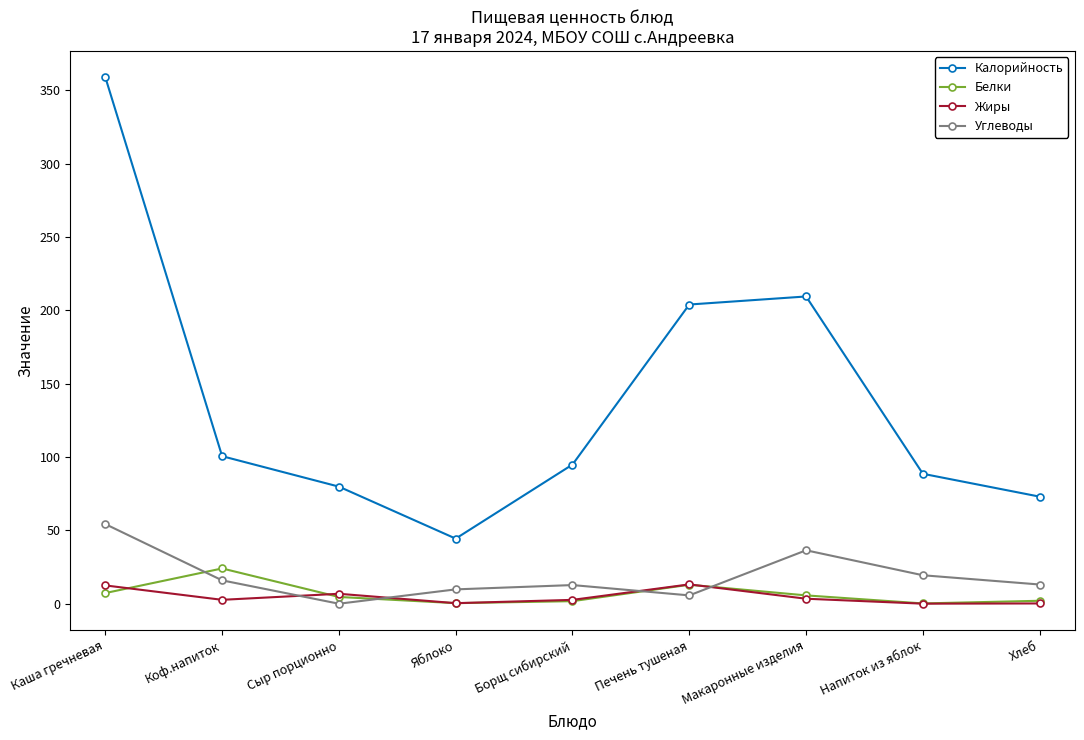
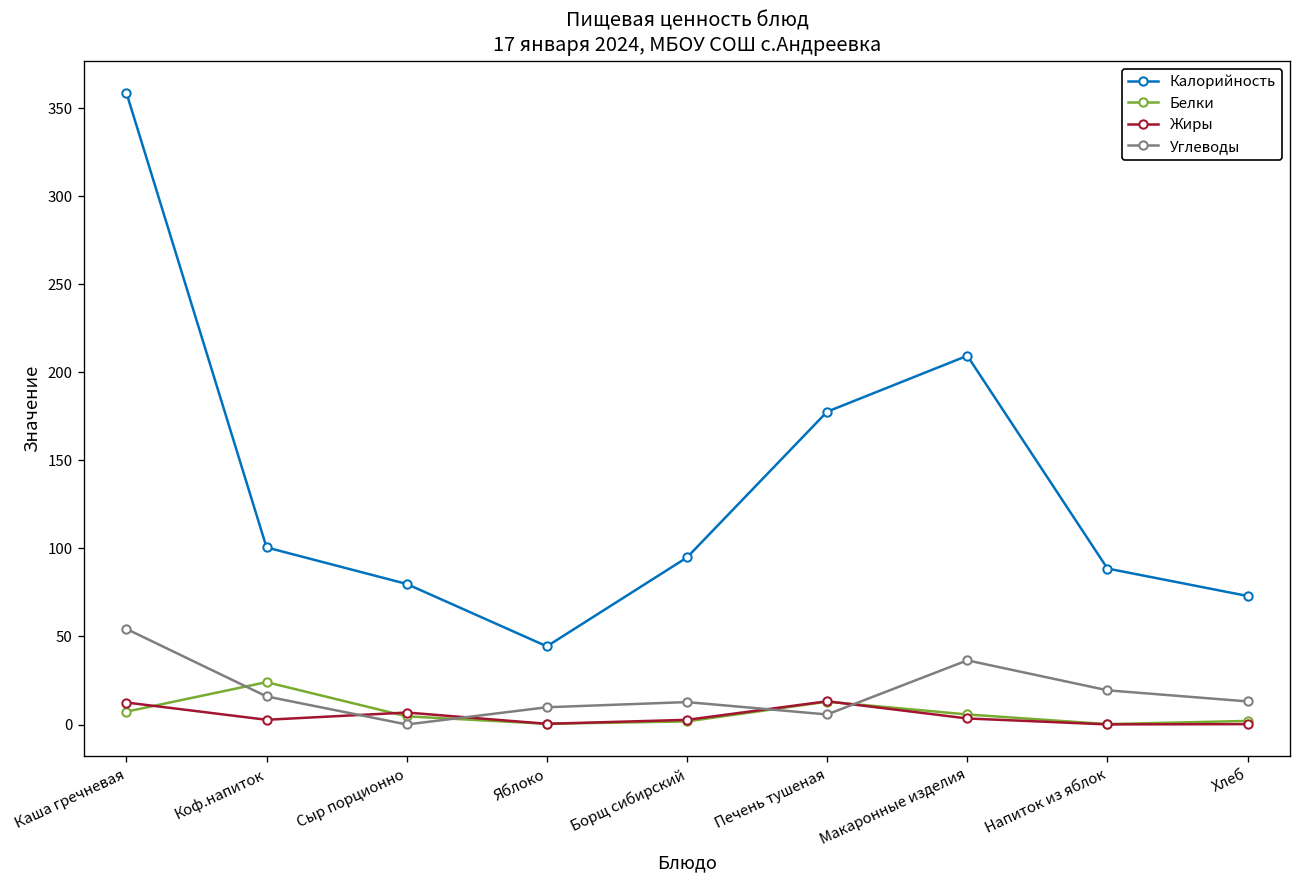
  {
    "Калорийность": {
      "Каша гречневая": 359,
      "Коф.напиток": 101,
      "Сыр порционно": 80,
      "Яблоко": 44,
      "Борщ сибирский": 95,
-     "Печень тушеная": 204,
+     "Печень тушеная": 178,
      "Макаронные изделия": 209,
      "Напиток из яблок": 89,
      "Хлеб": 73
    },
    "Белки": {
      "Каша гречневая": 7,
      "Коф.напиток": 24,
      "Сыр порционно": 5,
      "Макаронные изделия": 6,
      "Хлеб": 2
    },
    "Жиры": {
      "Каша гречневая": 13,
      "Коф.напиток": 3,
      "Сыр порционно": 7,
      "Макаронные изделия": 3,
      "Хлеб": 0
    },
    "Углеводы": {
      "Каша гречневая": 54,
      "Коф.напиток": 16,
      "Сыр порционно": 0,
      "Яблоко": 10,
      "Борщ сибирский": 13,
      "Печень тушеная": 6,
      "Макаронные изделия": 36,
      "Напиток из яблок": 19,
      "Хлеб": 13
    }
  }
